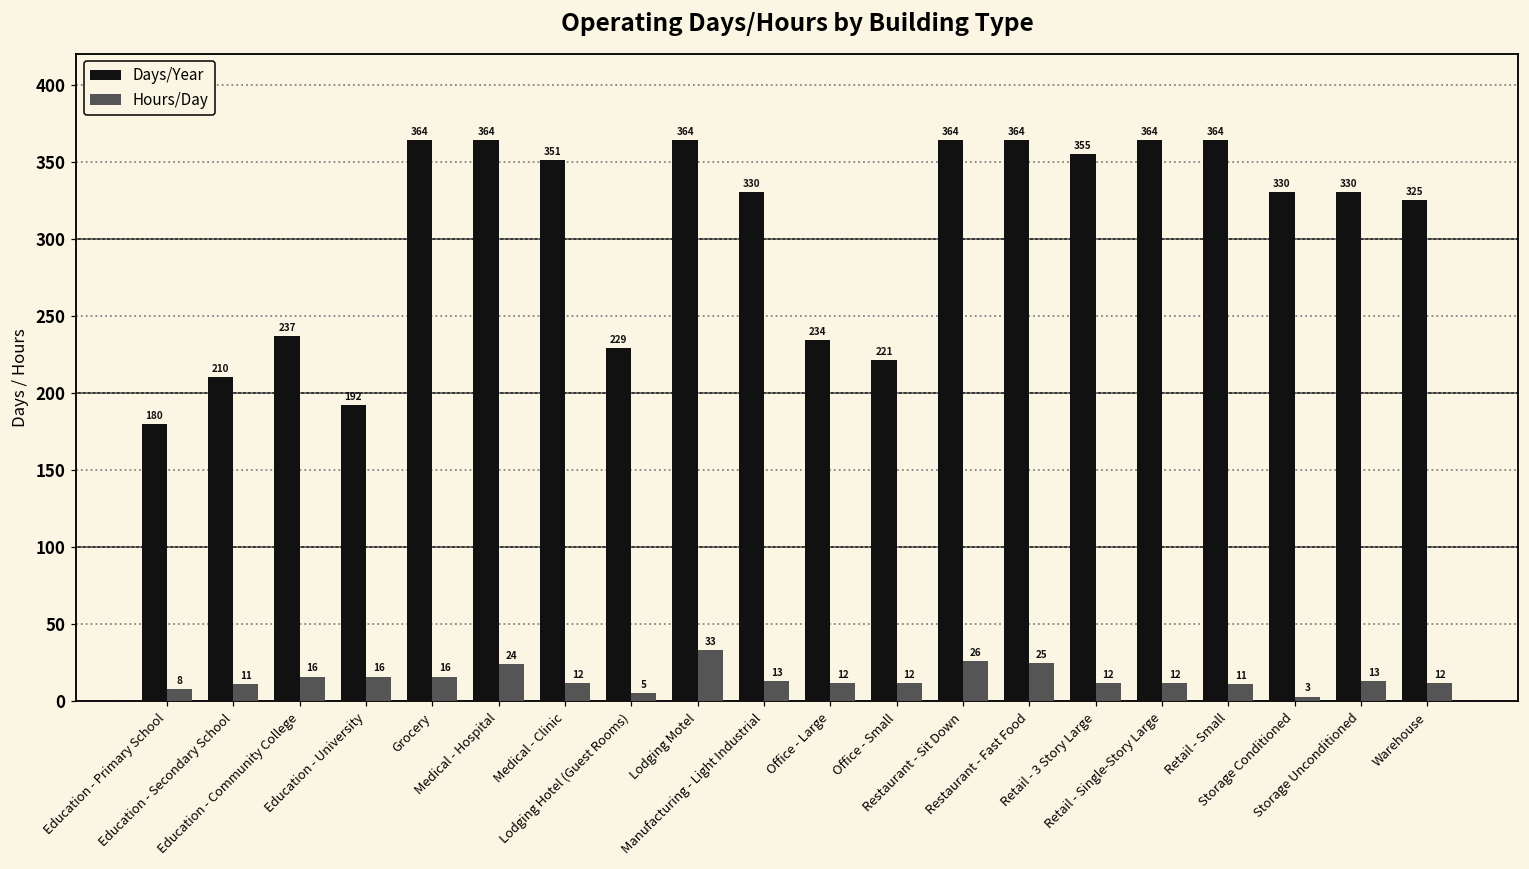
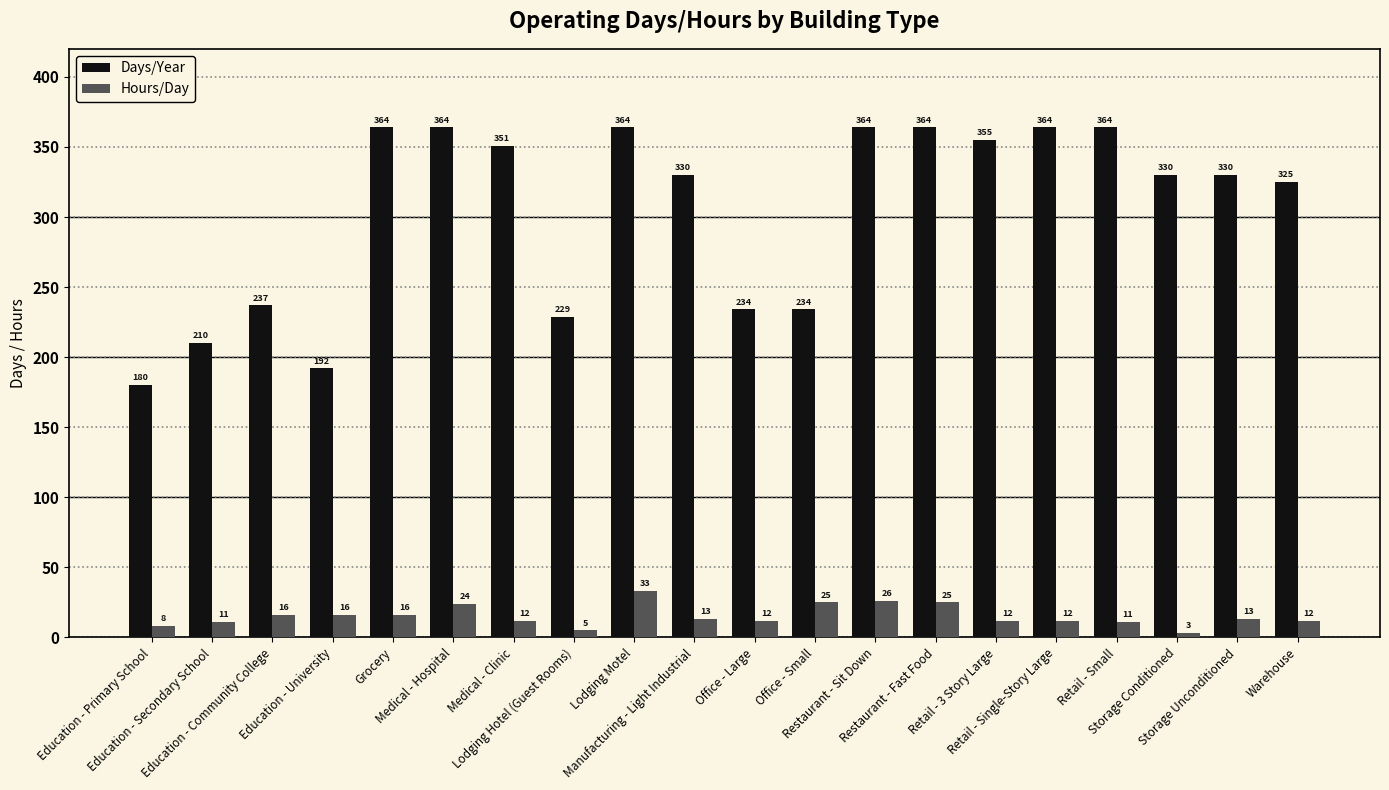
  {
    "Days/Year": {
      "Education - Primary School": 180,
      "Education - Secondary School": 210,
      "Education - Community College": 237,
      "Education - University": 192,
      "Grocery": 364,
      "Medical - Hospital": 364,
      "Medical - Clinic": 351,
      "Lodging Hotel (Guest Rooms)": 229,
      "Lodging Motel": 364,
      "Manufacturing - Light Industrial": 330,
      "Office - Large": 234,
-     "Office - Small": 221,
+     "Office - Small": 234,
      "Restaurant - Sit Down": 364,
      "Restaurant - Fast Food": 364,
      "Retail - 3 Story Large": 355,
      "Retail - Single-Story Large": 364,
      "Retail - Small": 364,
      "Storage Conditioned": 330,
      "Storage Unconditioned": 330,
      "Warehouse": 325
    },
    "Hours/Day": {
      "Education - Primary School": 8,
      "Education - Secondary School": 11,
      "Education - Community College": 16,
      "Education - University": 16,
      "Grocery": 16,
      "Medical - Hospital": 24,
      "Medical - Clinic": 12,
      "Lodging Hotel (Guest Rooms)": 5,
      "Lodging Motel": 33,
      "Manufacturing - Light Industrial": 13,
      "Office - Large": 12,
-     "Office - Small": 12,
+     "Office - Small": 25,
      "Restaurant - Sit Down": 26,
      "Restaurant - Fast Food": 25,
      "Retail - 3 Story Large": 12,
      "Retail - Single-Story Large": 12,
      "Retail - Small": 11,
      "Storage Conditioned": 3,
      "Storage Unconditioned": 13,
      "Warehouse": 12
    }
  }
